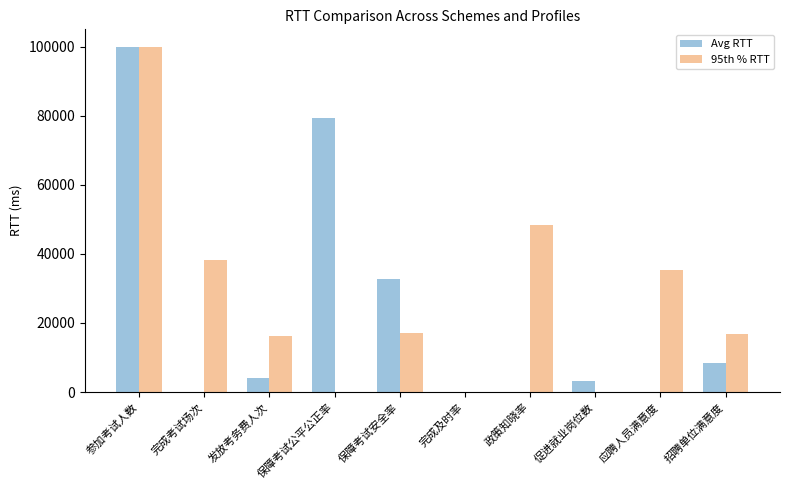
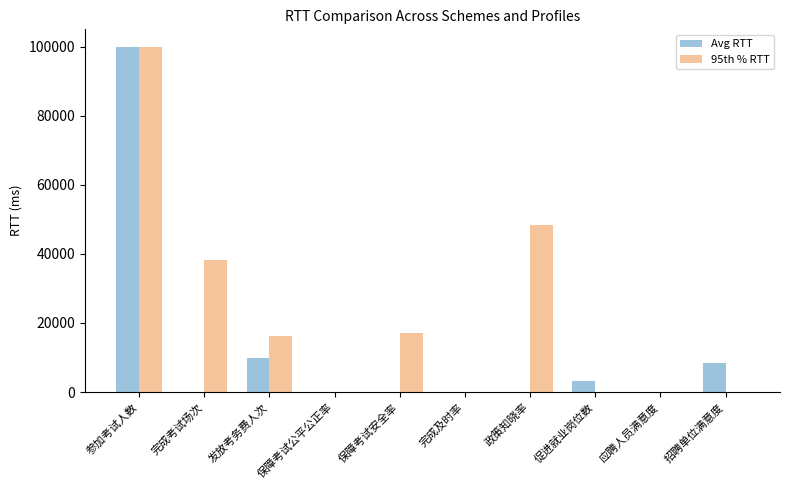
  {
    "Avg RTT": {
      "参加考试人数": 100000,
-     "发放考务费人次": 4000,
-     "保障考试公平公正率": 79000,
-     "保障考试安全率": 33000,
+     "发放考务费人次": 10000,
+     "保障考试公平公正率": 0,
+     "保障考试安全率": 0,
      "促进就业岗位数": 3000,
      "招聘单位满意度": 8000
    },
    "95th % RTT": {
      "参加考试人数": 100000,
      "完成考试场次": 38000,
      "发放考务费人次": 16000,
      "保障考试安全率": 17000,
      "政策知晓率": 48000,
-     "应聘人员满意度": 35000,
-     "招聘单位满意度": 17000
+     "应聘人员满意度": 0,
+     "招聘单位满意度": 0
    }
  }
